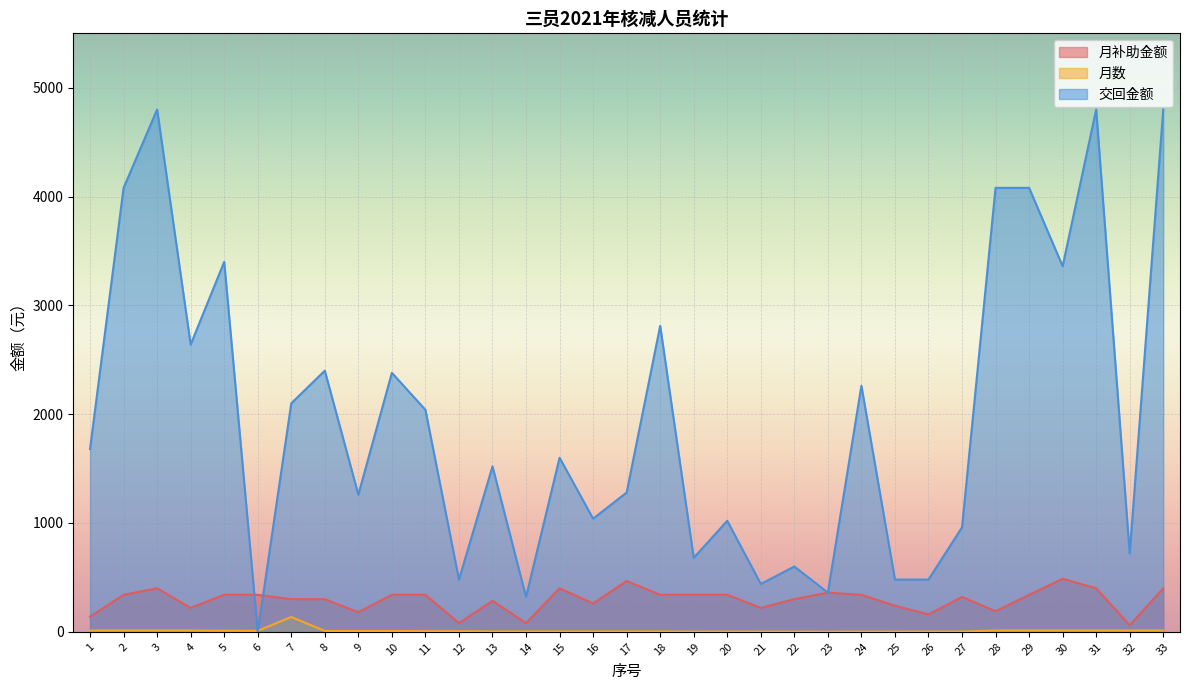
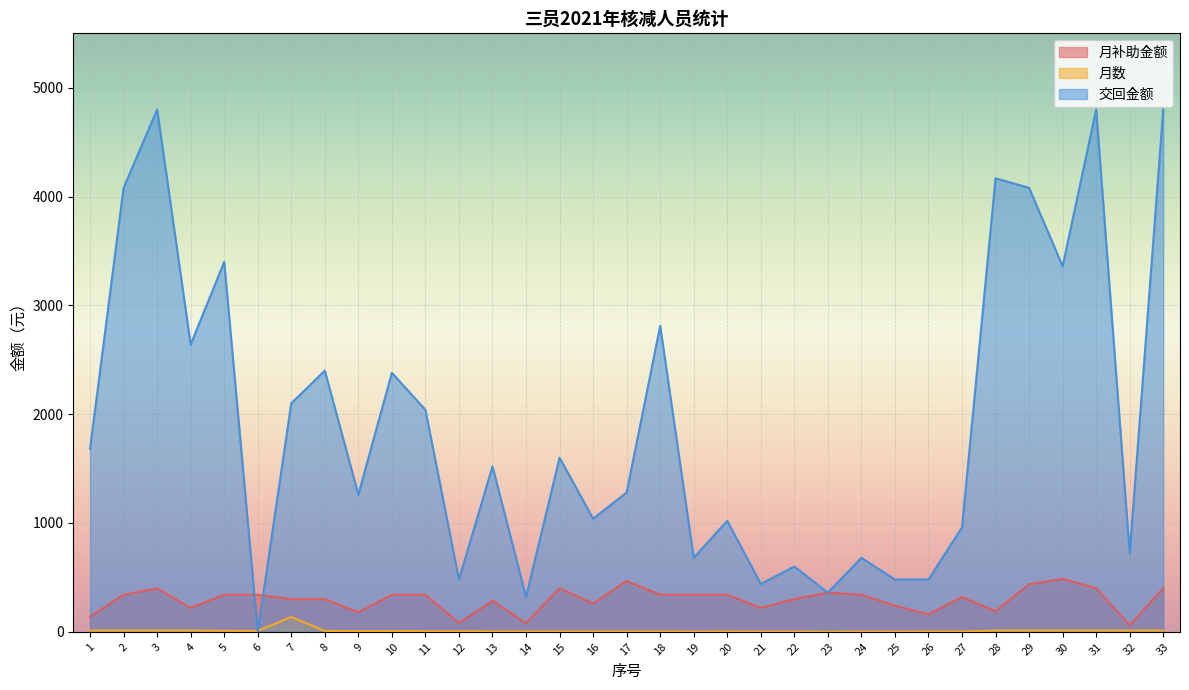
  {
    "月补助金额": {
      "1": 140,
      "2": 340,
      "3": 400,
      "4": 220,
      "5": 340,
      "6": 340,
      "7": 300,
      "8": 300,
      "9": 180,
      "10": 340,
      "11": 340,
      "12": 80,
      "13": 290,
      "14": 80,
      "15": 400,
      "16": 260,
      "17": 470,
      "18": 340,
      "19": 340,
      "20": 340,
      "21": 220,
      "22": 300,
      "24": 340,
      "25": 240,
      "26": 160,
      "27": 320,
      "28": 190,
-     "29": 340,
+     "29": 440,
      "30": 490,
      "31": 400,
      "32": 60,
      "33": 400
    },
    "月数": {
      "1": 10,
      "2": 10,
      "3": 10,
      "4": 10,
      "5": 10,
      "7": 140,
      "8": 10,
      "9": 10,
      "10": 10,
      "11": 10,
      "12": 10,
      "13": 0,
      "14": 0,
      "15": 0,
      "16": 0,
      "17": 0,
      "18": 0,
      "19": 0,
      "20": 0,
      "21": 0,
      "22": 0,
      "23": 0,
      "24": 0,
      "25": 0,
      "26": 0,
      "27": 0,
      "28": 10,
      "29": 10,
      "30": 10,
      "31": 10,
      "32": 10,
      "33": 10
    },
    "交回金额": {
      "1": 1680,
      "2": 4080,
      "3": 4800,
      "4": 2640,
      "5": 3400,
      "7": 2100,
      "8": 2400,
      "9": 1260,
      "10": 2380,
      "11": 2040,
      "12": 480,
      "13": 1520,
      "14": 320,
      "15": 1600,
      "16": 1040,
      "17": 1280,
      "18": 2810,
      "19": 680,
      "20": 1020,
      "21": 440,
      "22": 600,
-     "24": 2260,
+     "24": 680,
      "25": 480,
      "26": 480,
      "27": 960,
-     "28": 4080,
+     "28": 4170,
      "29": 4080,
      "30": 3360,
      "31": 4800,
      "32": 720,
      "33": 4800
    }
  }
